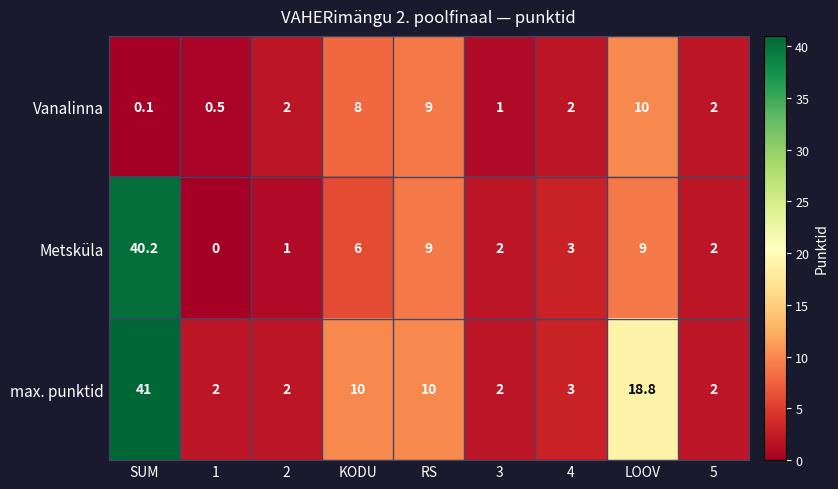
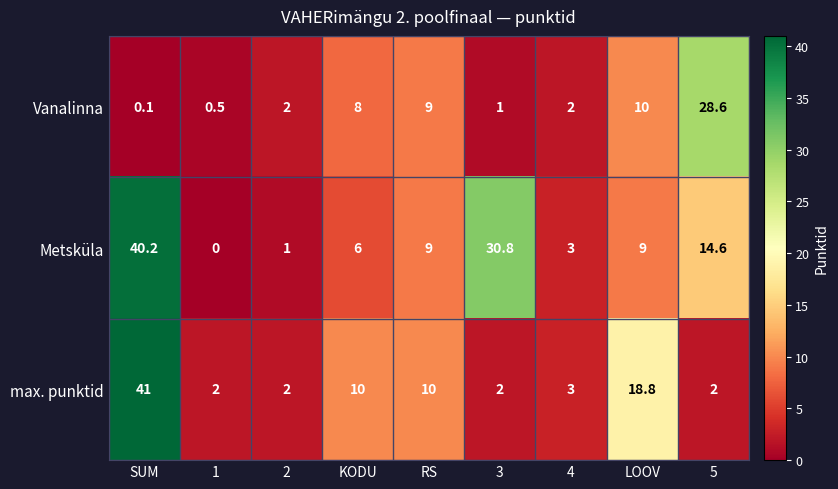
  {
    "Vanalinna": {
      "SUM": 0.1,
      "1": 0.5,
      "2": 2,
      "KODU": 8,
      "RS": 9,
      "3": 1,
      "4": 2,
      "LOOV": 10,
-     "5": 2
+     "5": 28.6
    },
    "Metsküla": {
      "SUM": 40.2,
      "1": 0,
      "2": 1,
      "KODU": 6,
      "RS": 9,
-     "3": 2,
+     "3": 30.8,
      "4": 3,
      "LOOV": 9,
-     "5": 2
+     "5": 14.6
    },
    "max. punktid": {
      "SUM": 41,
      "1": 2,
      "2": 2,
      "KODU": 10,
      "RS": 10,
      "3": 2,
      "4": 3,
      "LOOV": 18.8,
      "5": 2
    }
  }
